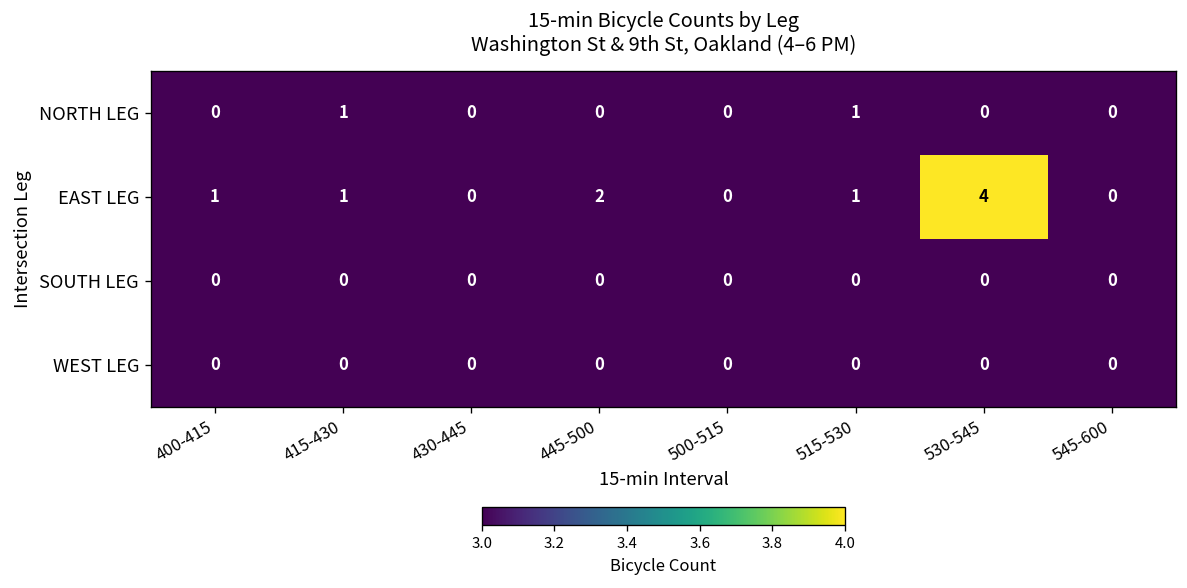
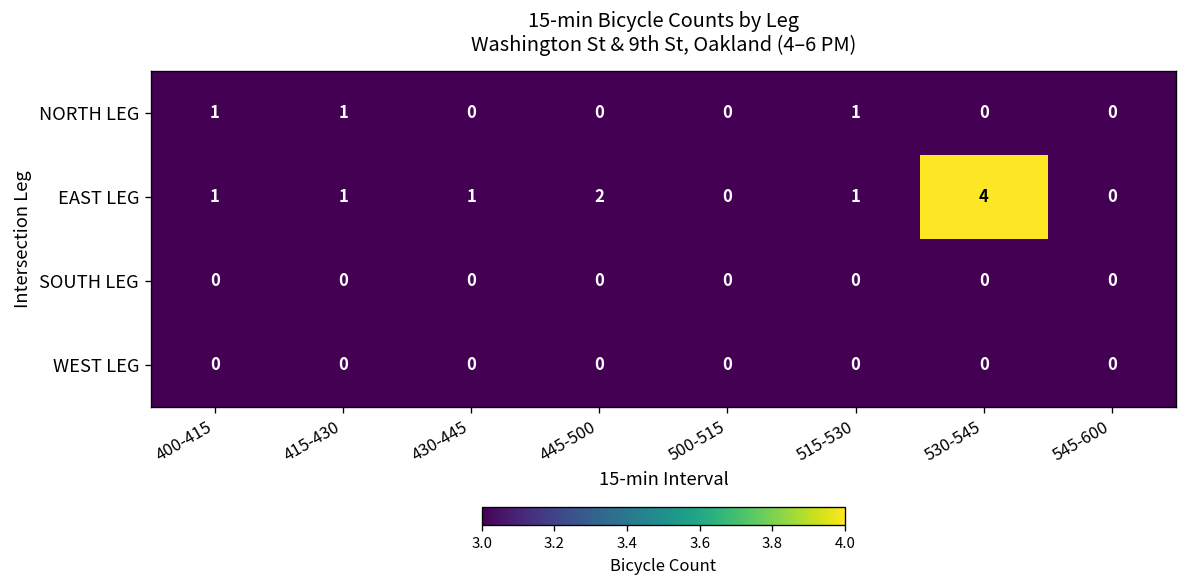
  {
    "NORTH LEG": {
-     "400-415": 0,
+     "400-415": 1,
      "415-430": 1,
      "430-445": 0,
      "445-500": 0,
      "500-515": 0,
      "515-530": 1,
      "530-545": 0,
      "545-600": 0
    },
    "EAST LEG": {
      "400-415": 1,
      "415-430": 1,
-     "430-445": 0,
+     "430-445": 1,
      "445-500": 2,
      "500-515": 0,
      "515-530": 1,
      "530-545": 4,
      "545-600": 0
    },
    "SOUTH LEG": {
      "400-415": 0,
      "415-430": 0,
      "430-445": 0,
      "445-500": 0,
      "500-515": 0,
      "515-530": 0,
      "530-545": 0,
      "545-600": 0
    },
    "WEST LEG": {
      "400-415": 0,
      "415-430": 0,
      "430-445": 0,
      "445-500": 0,
      "500-515": 0,
      "515-530": 0,
      "530-545": 0,
      "545-600": 0
    }
  }
